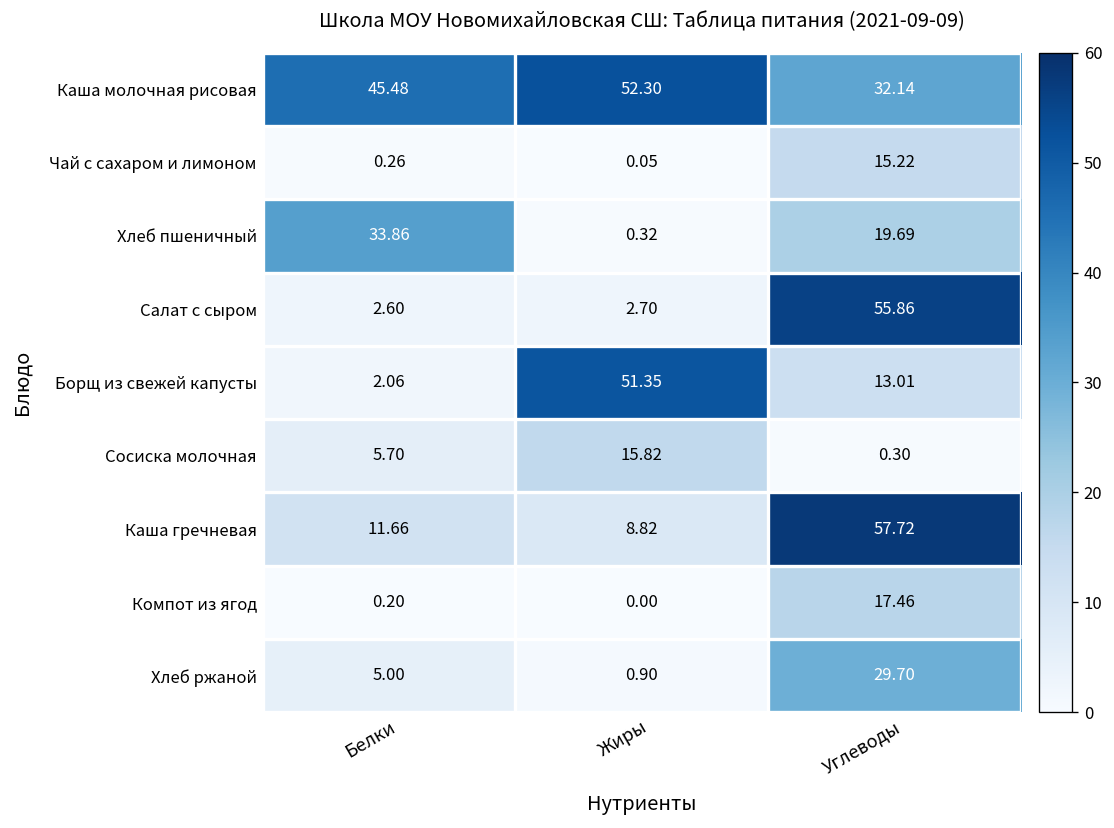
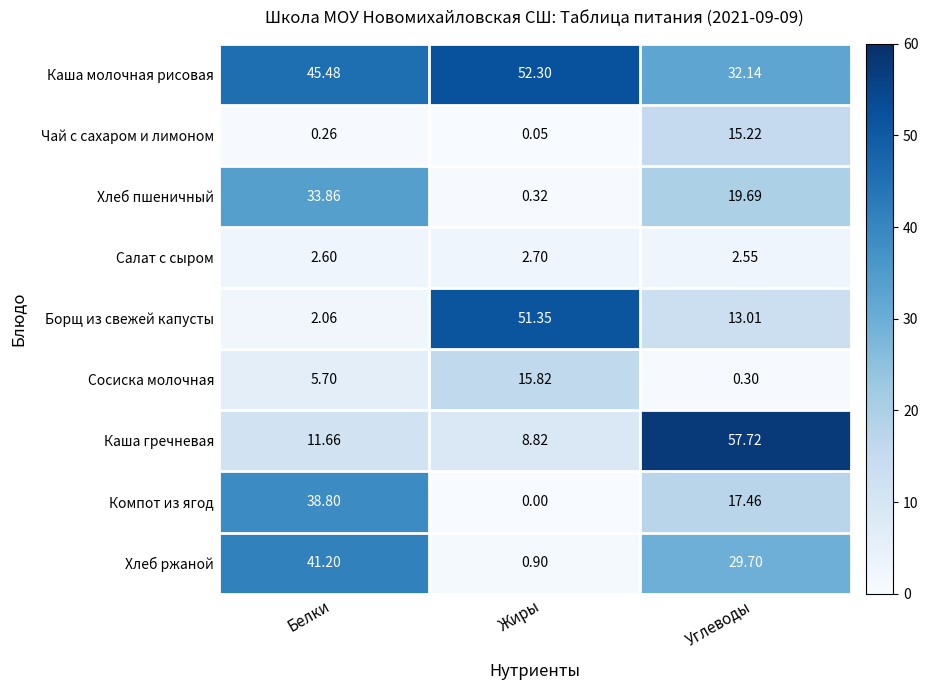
  {
    "Каша молочная рисовая": {
      "Белки": 45.48,
      "Жиры": 52.30,
      "Углеводы": 32.14
    },
    "Чай с сахаром и лимоном": {
      "Белки": 0.26,
      "Жиры": 0.05,
      "Углеводы": 15.22
    },
    "Хлеб пшеничный": {
      "Белки": 33.86,
      "Жиры": 0.32,
      "Углеводы": 19.69
    },
    "Салат с сыром": {
      "Белки": 2.60,
      "Жиры": 2.70,
-     "Углеводы": 55.86
+     "Углеводы": 2.55
    },
    "Борщ из свежей капусты": {
      "Белки": 2.06,
      "Жиры": 51.35,
      "Углеводы": 13.01
    },
    "Сосиска молочная": {
      "Белки": 5.70,
      "Жиры": 15.82,
      "Углеводы": 0.30
    },
    "Каша гречневая": {
      "Белки": 11.66,
      "Жиры": 8.82,
      "Углеводы": 57.72
    },
    "Компот из ягод": {
-     "Белки": 0.20,
+     "Белки": 38.80,
      "Жиры": 0.00,
      "Углеводы": 17.46
    },
    "Хлеб ржаной": {
-     "Белки": 5.00,
+     "Белки": 41.20,
      "Жиры": 0.90,
      "Углеводы": 29.70
    }
  }
